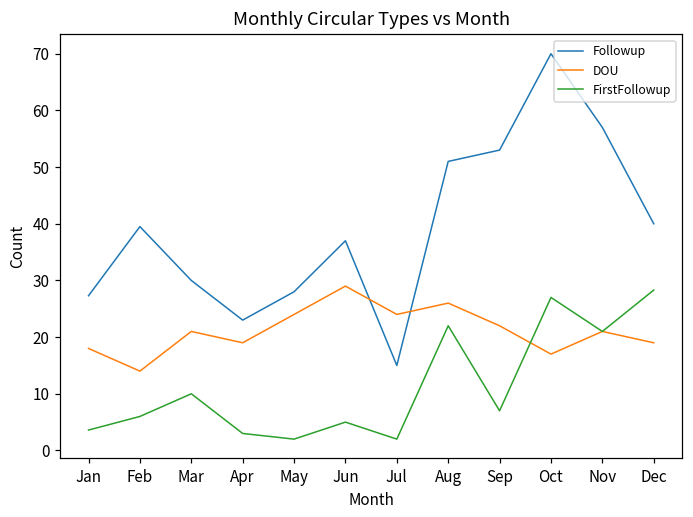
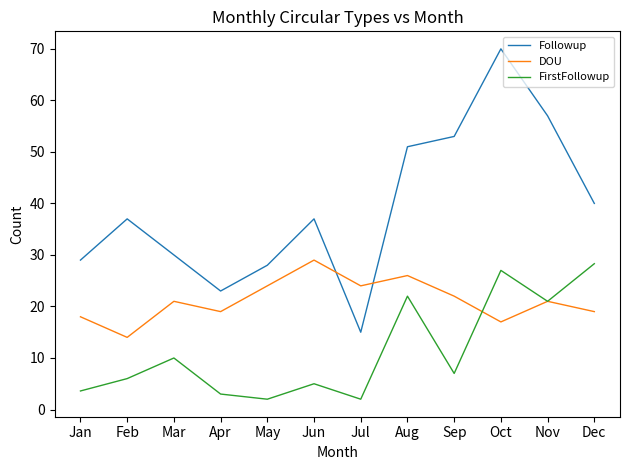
  {
    "Followup": {
-     "Jan": 27,
-     "Feb": 40,
+     "Jan": 29,
+     "Feb": 37,
      "Mar": 30,
      "Apr": 23,
      "May": 28,
      "Jun": 37,
      "Jul": 15,
      "Aug": 51,
      "Sep": 53,
      "Oct": 70,
      "Nov": 57,
      "Dec": 40
    },
    "DOU": {
      "Jan": 18,
      "Feb": 14,
      "Mar": 21,
      "Apr": 19,
      "May": 24,
      "Jun": 29,
      "Jul": 24,
      "Aug": 26,
      "Sep": 22,
      "Oct": 17,
      "Dec": 19
    },
    "FirstFollowup": {
      "Jan": 4,
      "Feb": 6,
      "Mar": 10,
      "Apr": 3,
      "May": 2,
      "Jun": 5,
      "Jul": 2,
      "Aug": 22,
      "Sep": 7,
      "Oct": 27,
      "Dec": 28
    }
  }
